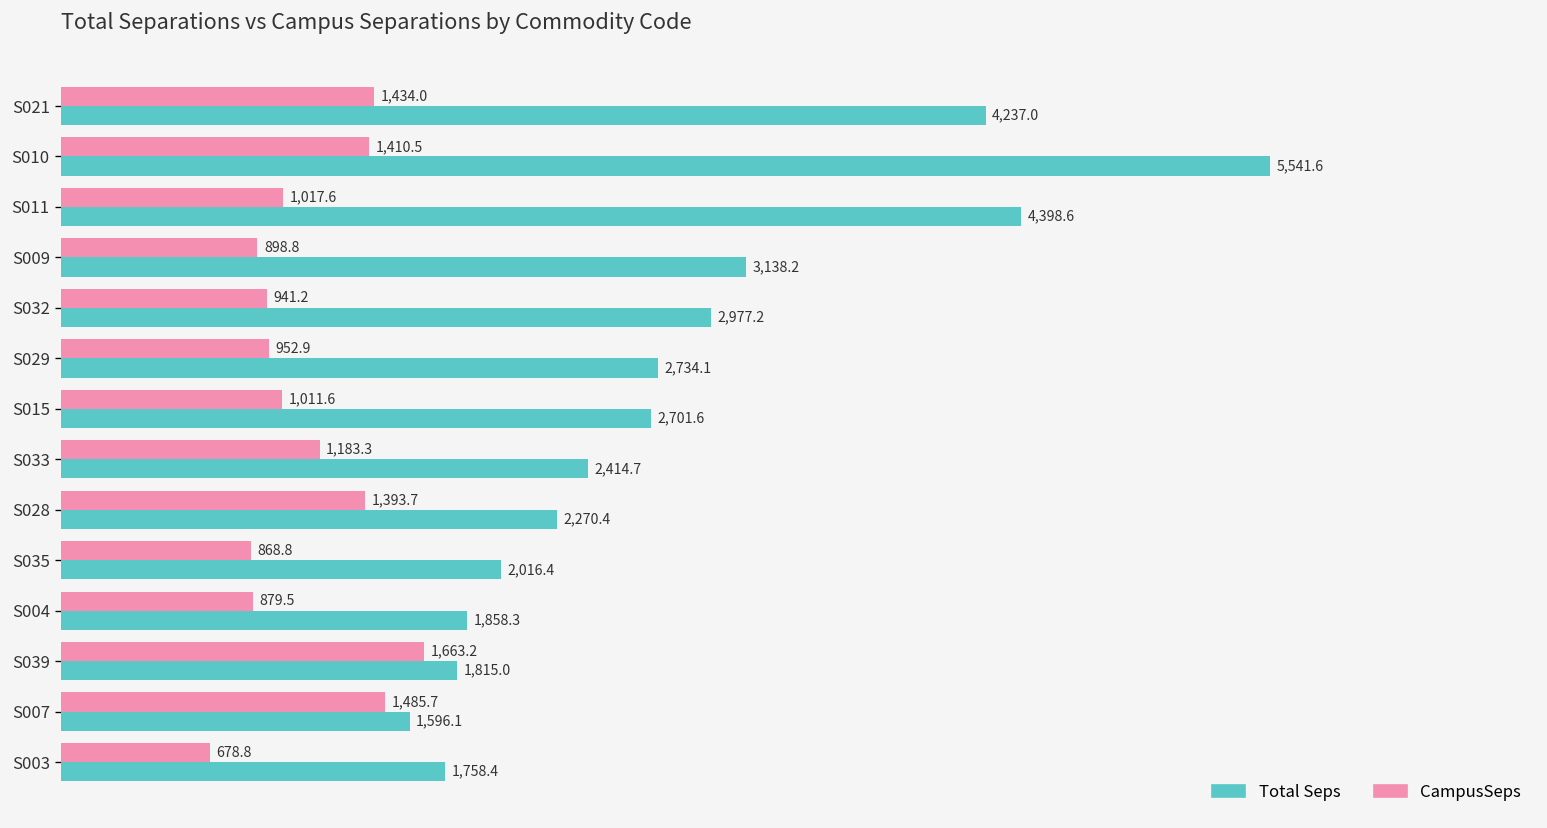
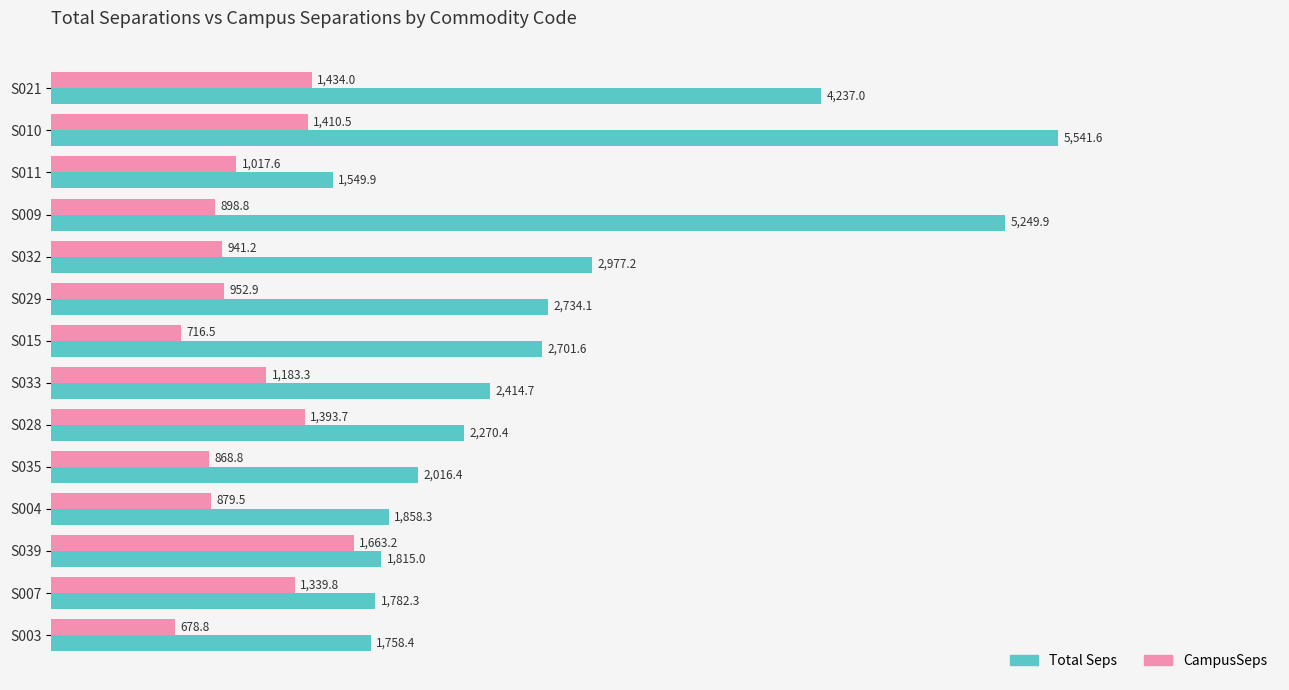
  {
    "Total Seps": {
      "S021": "4,237.0",
      "S010": "5,541.6",
-     "S011": "4,398.6",
-     "S009": "3,138.2",
+     "S011": "1,549.9",
+     "S009": "5,249.9",
      "S032": "2,977.2",
      "S029": "2,734.1",
      "S015": "2,701.6",
      "S033": "2,414.7",
      "S028": "2,270.4",
      "S035": "2,016.4",
      "S004": "1,858.3",
      "S039": "1,815.0",
-     "S007": "1,596.1",
+     "S007": "1,782.3",
      "S003": "1,758.4"
    },
    "CampusSeps": {
      "S021": "1,434.0",
      "S010": "1,410.5",
      "S011": "1,017.6",
      "S009": "898.8",
      "S032": "941.2",
      "S029": "952.9",
-     "S015": "1,011.6",
+     "S015": "716.5",
      "S033": "1,183.3",
      "S028": "1,393.7",
      "S035": "868.8",
      "S004": "879.5",
      "S039": "1,663.2",
-     "S007": "1,485.7",
+     "S007": "1,339.8",
      "S003": "678.8"
    }
  }
